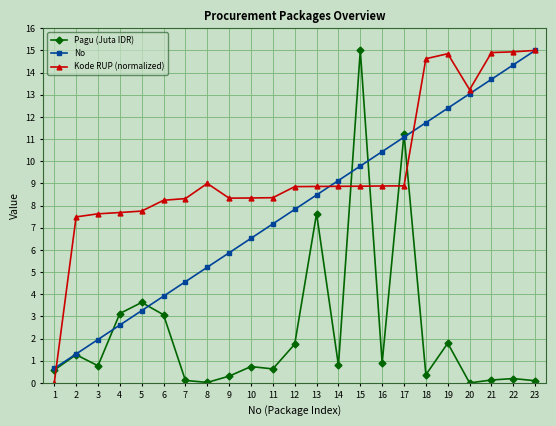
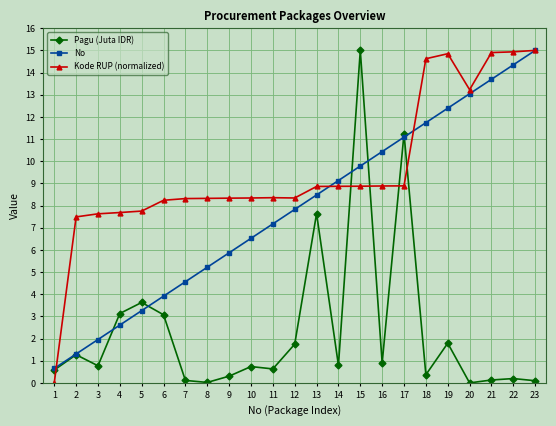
  {
    "Pagu (Juta IDR)": {
      "3": 0.8,
      "4": 3.1,
      "5": 3.6,
      "6": 3.1,
      "7": 0.1,
      "8": 0.0,
      "9": 0.3,
      "10": 0.7,
      "11": 0.6,
      "12": 1.7,
      "13": 7.6,
      "14": 0.8,
      "15": 15.0,
      "16": 0.9,
      "17": 11.2,
      "18": 0.4,
      "19": 1.8,
      "20": 0.0,
      "21": 0.1,
      "22": 0.2,
      "23": 0.1
    },
    "No": {
      "3": 2.0,
      "4": 2.6,
      "5": 3.3,
      "6": 3.9,
      "7": 4.6,
      "8": 5.2,
      "9": 5.9,
      "10": 6.5,
      "11": 7.2,
      "12": 7.8,
      "13": 8.5,
      "14": 9.1,
      "15": 9.8,
      "16": 10.4,
      "17": 11.1,
      "18": 11.7,
      "19": 12.4,
      "20": 13.0,
      "21": 13.7,
      "22": 14.3
    },
    "Kode RUP (normalized)": {
      "1": 0.0,
      "2": 7.5,
      "3": 7.6,
      "4": 7.7,
      "5": 7.8,
      "6": 8.2,
      "7": 8.3,
-     "8": 9.0,
+     "8": 8.3,
      "9": 8.3,
      "10": 8.3,
      "11": 8.4,
-     "12": 8.9,
+     "12": 8.3,
      "13": 8.9,
      "14": 8.9,
      "15": 8.9,
      "16": 8.9,
      "17": 8.9,
      "18": 14.6,
      "19": 14.8,
      "20": 13.2,
      "21": 14.9,
      "22": 14.9
    }
  }
